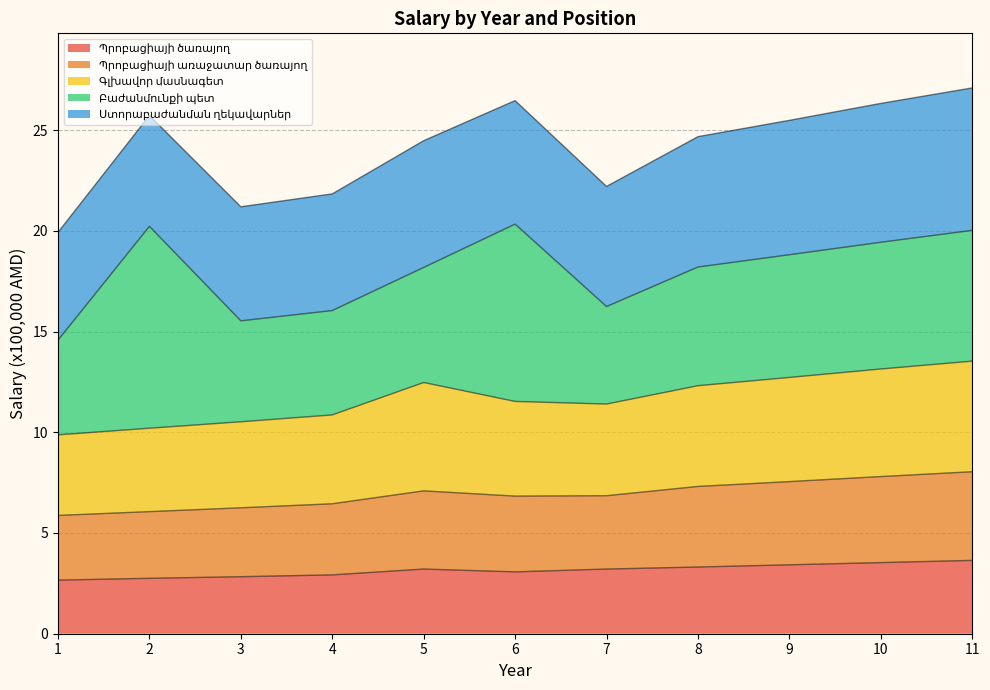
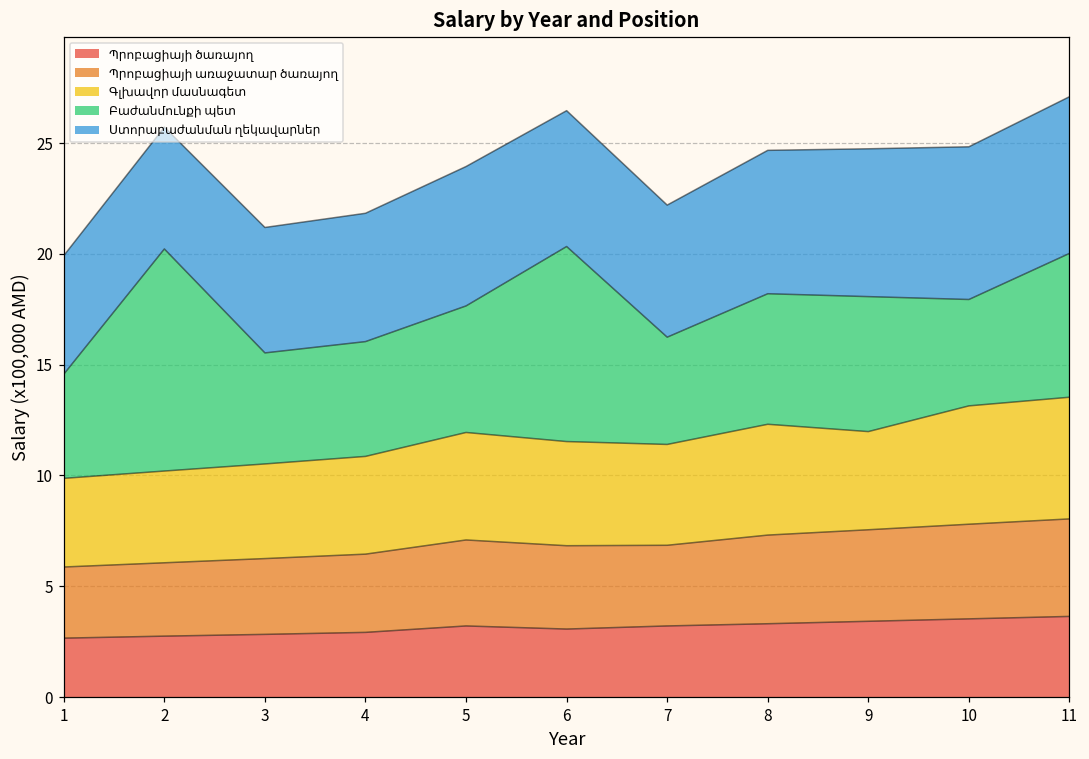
  {
    "Գլխավոր մասնագետ": {
      "1": 4.0,
      "2": 4.1,
      "3": 4.3,
      "4": 4.4,
-     "5": 5.4,
+     "5": 4.9,
      "6": 4.7,
      "7": 4.5,
      "8": 5.0,
-     "9": 5.2,
+     "9": 4.4,
      "10": 5.3,
      "11": 5.5
    },
    "Բաժանմունքի պետ": {
      "1": 4.7,
      "2": 10.0,
      "3": 5.0,
      "4": 5.2,
      "5": 5.7,
      "6": 8.8,
      "7": 4.8,
      "8": 5.9,
      "9": 6.1,
-     "10": 6.3,
+     "10": 4.8,
      "11": 6.5
    },
    "Ստորաբաժանման ղեկավարներ": {
      "1": 5.4,
      "3": 5.7,
      "4": 5.8,
      "5": 6.3,
      "6": 6.1,
      "7": 6.0,
      "8": 6.5,
      "9": 6.7,
      "10": 6.9,
      "11": 7.1
    }
  }
